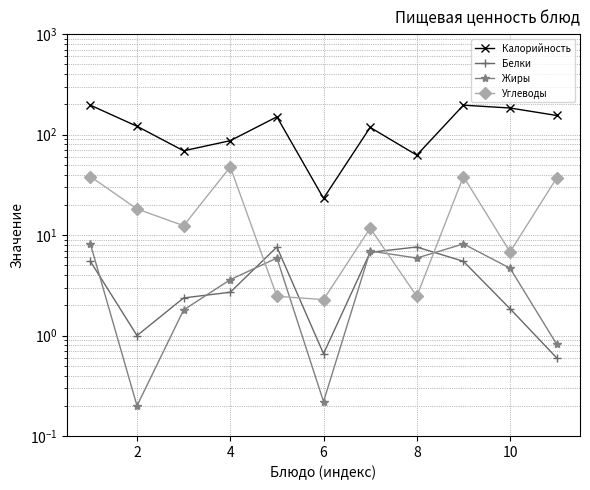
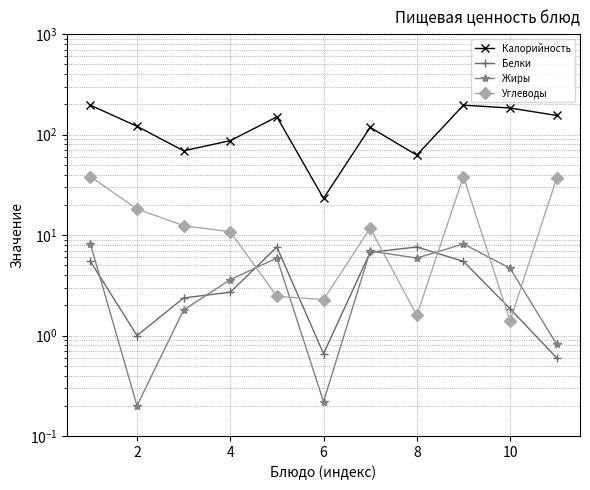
  {
    "Калорийность": {
      "2": 120,
      "4": 90,
      "6": 23,
      "8": 60,
      "10": 180
    },
    "Углеводы": {
      "2": 18,
-     "4": 50,
+     "4": 11,
      "6": 2.3,
-     "8": 2.5,
-     "10": 7
+     "8": 1.6,
+     "10": 1.4
    }
  }
